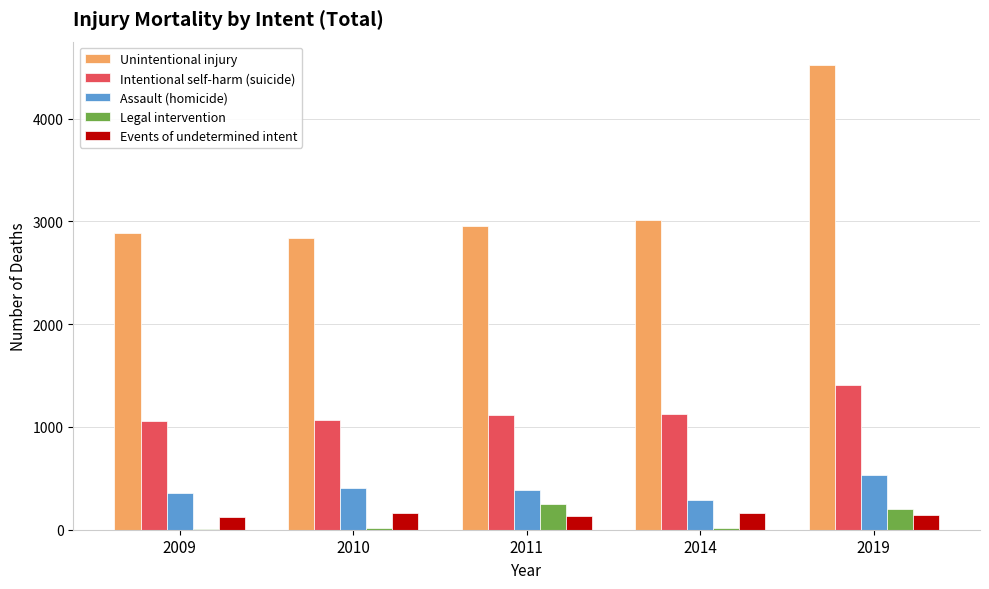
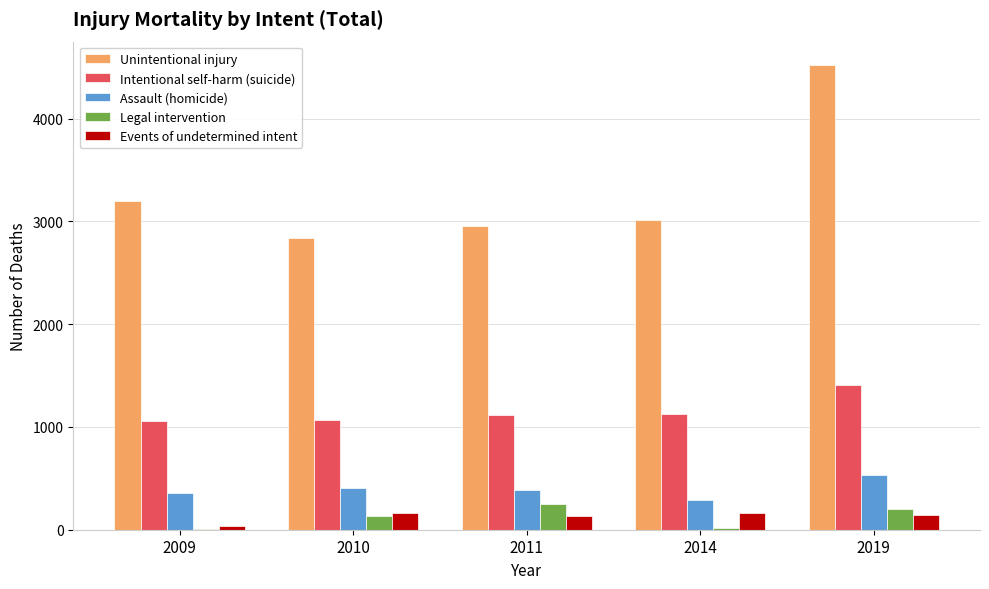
  {
    "Unintentional injury": {
-     "2009": 2890,
+     "2009": 3200,
      "2010": 2830,
      "2011": 2960,
      "2014": 3010,
      "2019": 4520
    },
    "Intentional self-harm (suicide)": {
      "2009": 1060,
      "2010": 1070,
      "2011": 1110,
      "2014": 1120,
      "2019": 1410
    },
    "Assault (homicide)": {
      "2009": 360,
      "2010": 400,
      "2011": 390,
      "2014": 290,
      "2019": 530
    },
    "Legal intervention": {
-     "2010": 10,
+     "2010": 130,
      "2011": 250,
      "2019": 210
    },
    "Events of undetermined intent": {
-     "2009": 120,
+     "2009": 40,
      "2010": 160,
      "2011": 130,
      "2014": 170,
      "2019": 140
    }
  }
